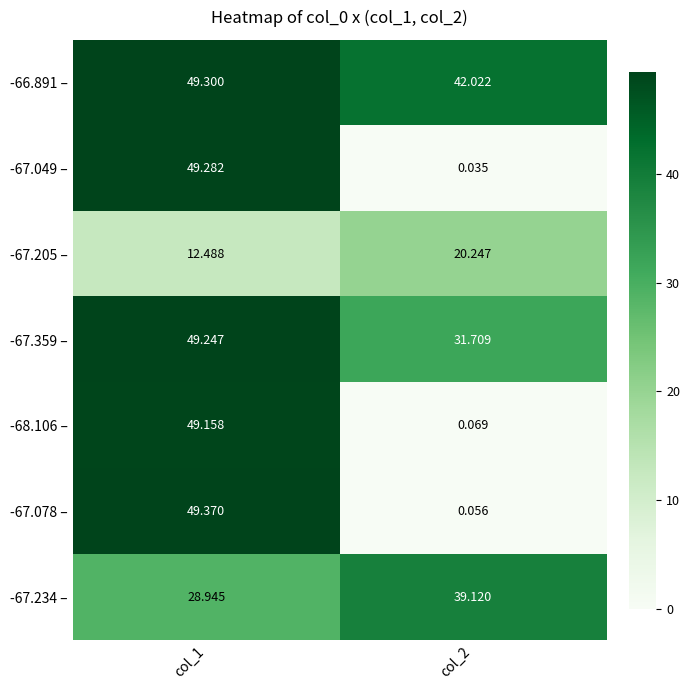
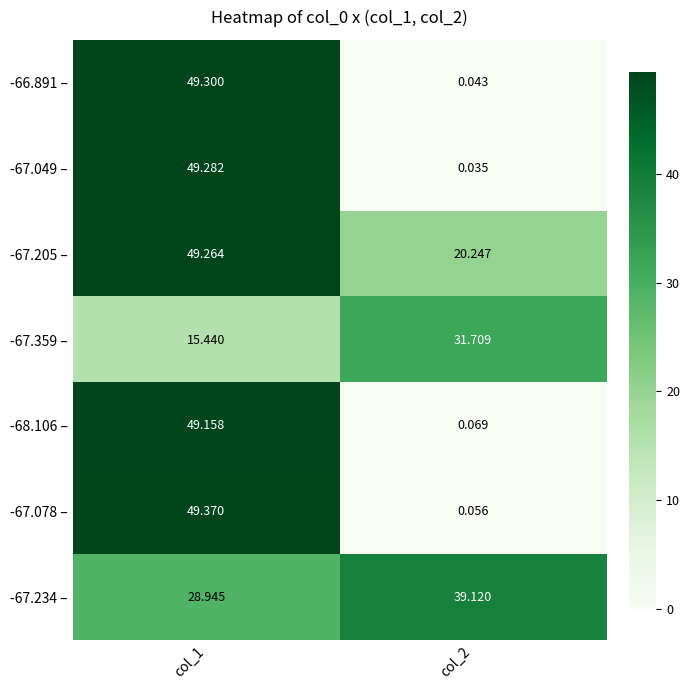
  {
    "-66.891 –": {
      "col_1": 49.300,
-     "col_2": 42.022
+     "col_2": 0.043
    },
    "-67.049 –": {
      "col_1": 49.282,
      "col_2": 0.035
    },
    "-67.205 –": {
-     "col_1": 12.488,
+     "col_1": 49.264,
      "col_2": 20.247
    },
    "-67.359 –": {
-     "col_1": 49.247,
+     "col_1": 15.440,
      "col_2": 31.709
    },
    "-68.106 –": {
      "col_1": 49.158,
      "col_2": 0.069
    },
    "-67.078 –": {
      "col_1": 49.370,
      "col_2": 0.056
    },
    "-67.234 –": {
      "col_1": 28.945,
      "col_2": 39.120
    }
  }
